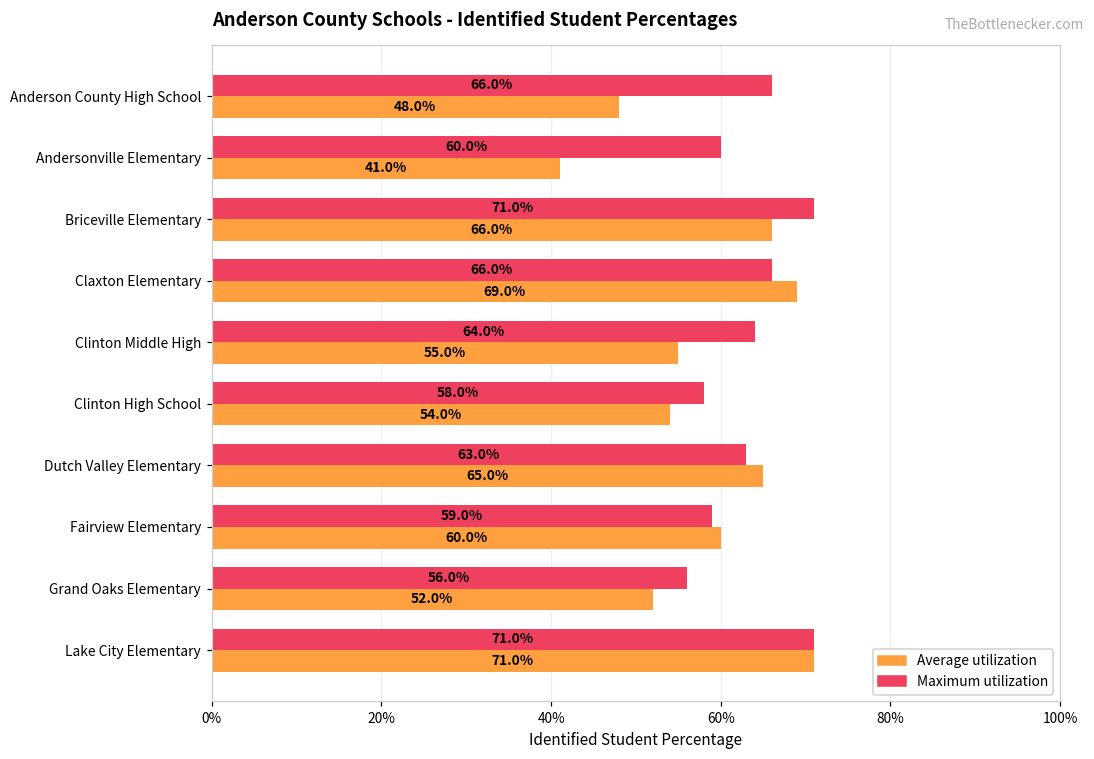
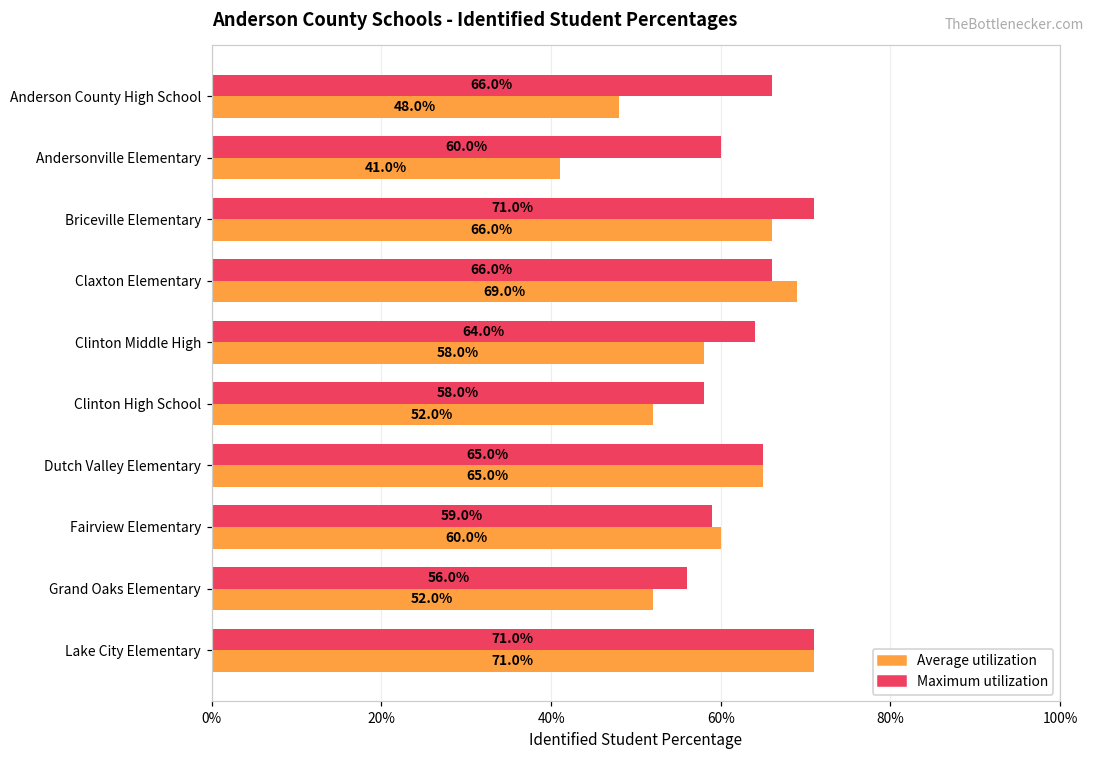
  {
    "Average utilization": {
      "Anderson County High School": "48.0%",
      "Andersonville Elementary": "41.0%",
      "Briceville Elementary": "66.0%",
      "Claxton Elementary": "69.0%",
-     "Clinton Middle High": "55.0%",
-     "Clinton High School": "54.0%",
+     "Clinton Middle High": "58.0%",
+     "Clinton High School": "52.0%",
      "Dutch Valley Elementary": "65.0%",
      "Fairview Elementary": "60.0%",
      "Grand Oaks Elementary": "52.0%",
      "Lake City Elementary": "71.0%"
    },
    "Maximum utilization": {
      "Anderson County High School": "66.0%",
      "Andersonville Elementary": "60.0%",
      "Briceville Elementary": "71.0%",
      "Claxton Elementary": "66.0%",
      "Clinton Middle High": "64.0%",
      "Clinton High School": "58.0%",
-     "Dutch Valley Elementary": "63.0%",
+     "Dutch Valley Elementary": "65.0%",
      "Fairview Elementary": "59.0%",
      "Grand Oaks Elementary": "56.0%",
      "Lake City Elementary": "71.0%"
    }
  }
